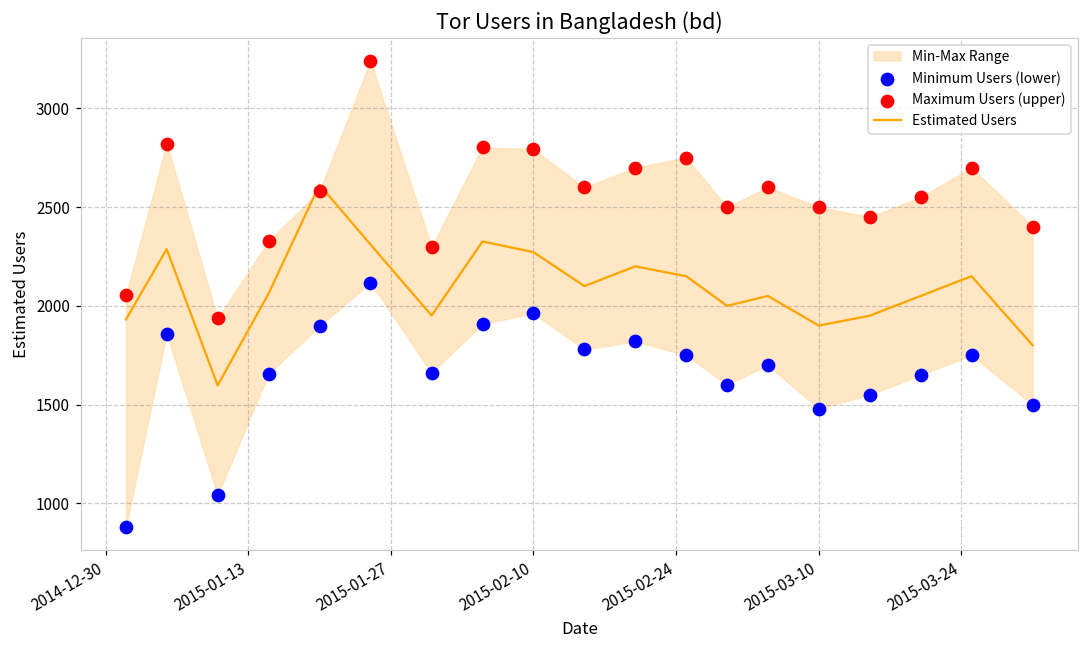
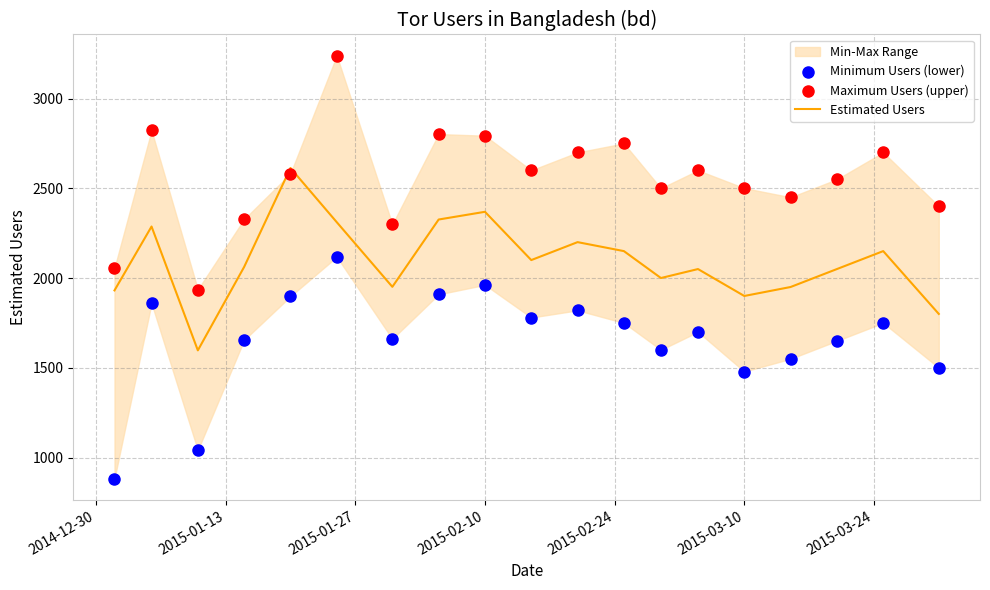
  {
    "Estimated Users": {
-     "2015-02-10": 2270,
+     "2015-02-10": 2370,
      "2015-03-10": 1900
    }
  }
